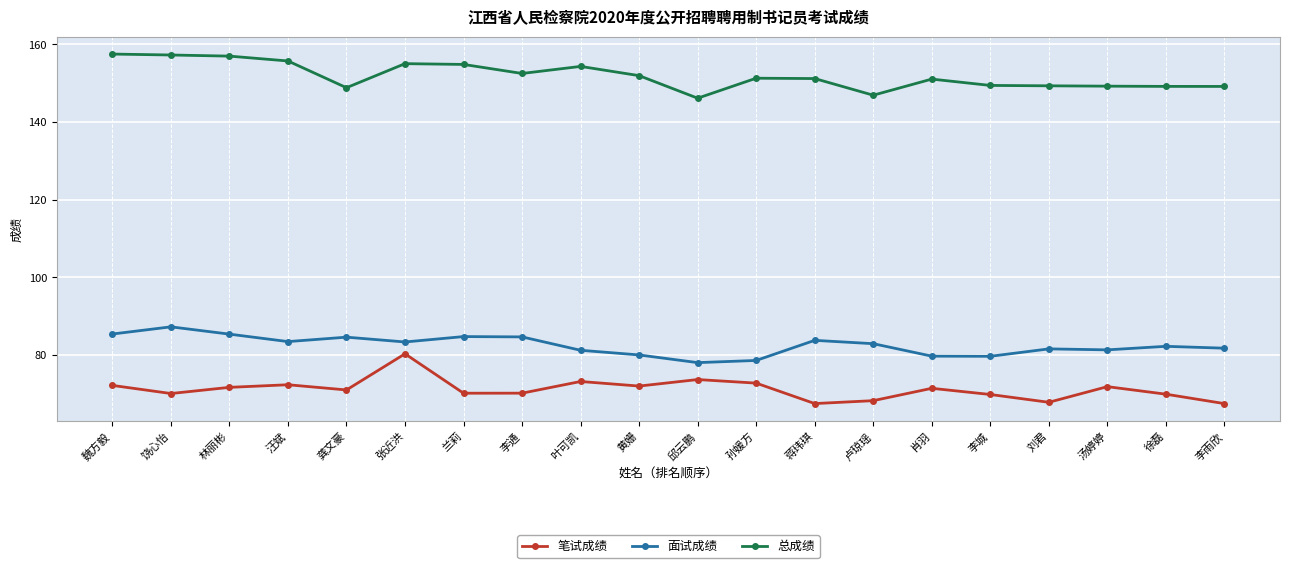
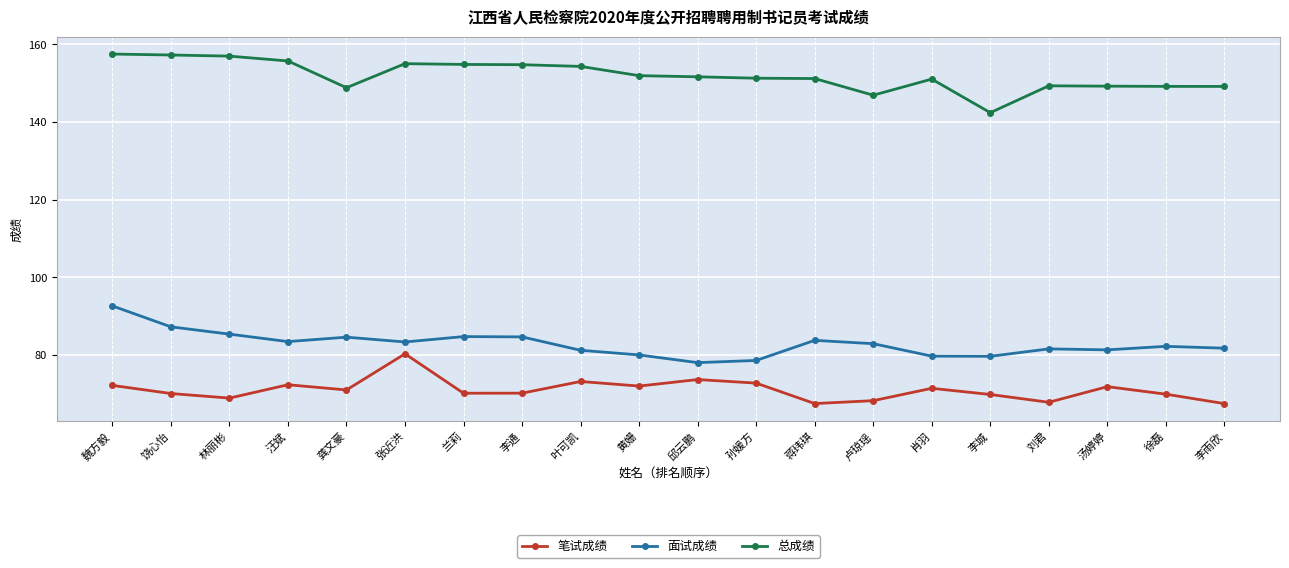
  {
    "笔试成绩": {
      "魏方毅": 72,
      "饶心怡": 70,
-     "林丽彬": 72,
+     "林丽彬": 69,
      "汪斌": 72,
      "龚文豪": 71,
      "张近洪": 80,
      "兰莉": 70,
      "李通": 70,
      "叶可凯": 73,
      "黄姗": 72,
      "邱云鹏": 74,
      "孙媛方": 73,
      "蒋玮琪": 67,
      "卢琼瑶": 68,
      "肖羽": 71,
      "李城": 70,
      "刘君": 68,
      "汤婷婷": 72,
      "徐磊": 70,
      "李雨欣": 67
    },
    "面试成绩": {
-     "魏方毅": 85,
+     "魏方毅": 93,
      "饶心怡": 87,
      "林丽彬": 85,
      "汪斌": 83,
      "龚文豪": 85,
      "张近洪": 83,
      "兰莉": 85,
      "李通": 85,
      "叶可凯": 81,
      "黄姗": 80,
      "邱云鹏": 78,
      "孙媛方": 79,
      "蒋玮琪": 84,
      "卢琼瑶": 83,
      "肖羽": 80,
      "李城": 80,
      "刘君": 82,
      "汤婷婷": 81,
      "徐磊": 82,
      "李雨欣": 82
    },
    "总成绩": {
      "魏方毅": 158,
      "饶心怡": 157,
      "林丽彬": 157,
      "汪斌": 156,
      "龚文豪": 149,
      "张近洪": 155,
      "兰莉": 155,
-     "李通": 153,
+     "李通": 155,
      "叶可凯": 154,
      "黄姗": 152,
-     "邱云鹏": 146,
+     "邱云鹏": 152,
      "孙媛方": 151,
      "蒋玮琪": 151,
      "卢琼瑶": 147,
      "肖羽": 151,
-     "李城": 149,
+     "李城": 142,
      "刘君": 149,
      "汤婷婷": 149,
      "徐磊": 149,
      "李雨欣": 149
    }
  }
